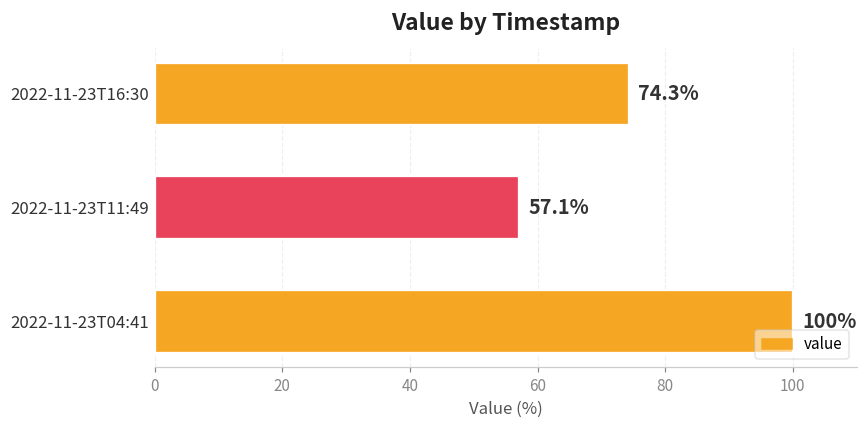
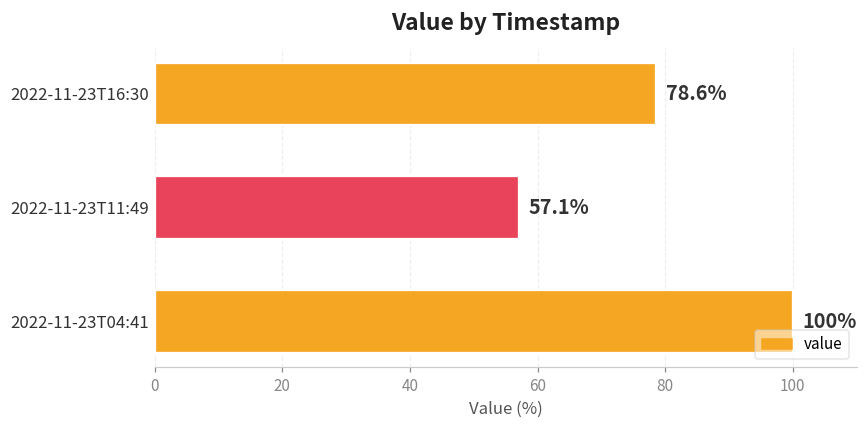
  {
-   "2022-11-23T16:30": "74.3%",
+   "2022-11-23T16:30": "78.6%",
    "2022-11-23T11:49": "57.1%",
    "2022-11-23T04:41": "100%"
  }
